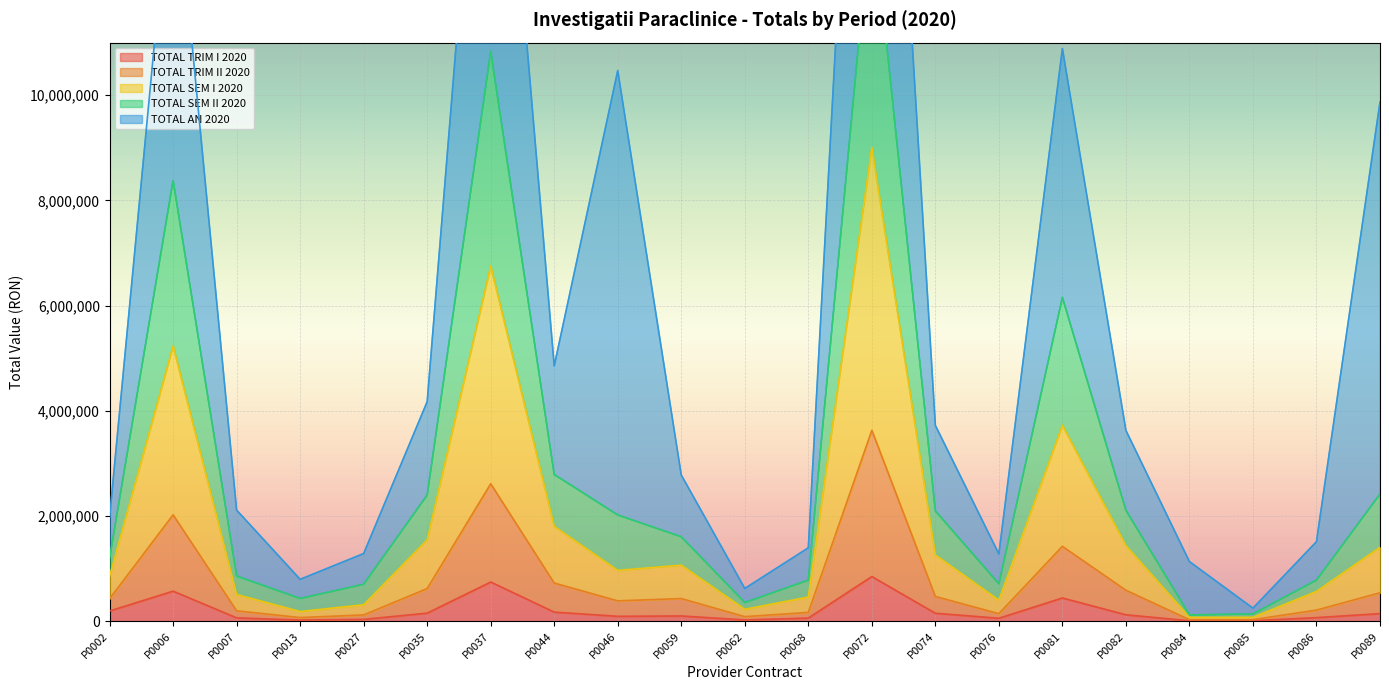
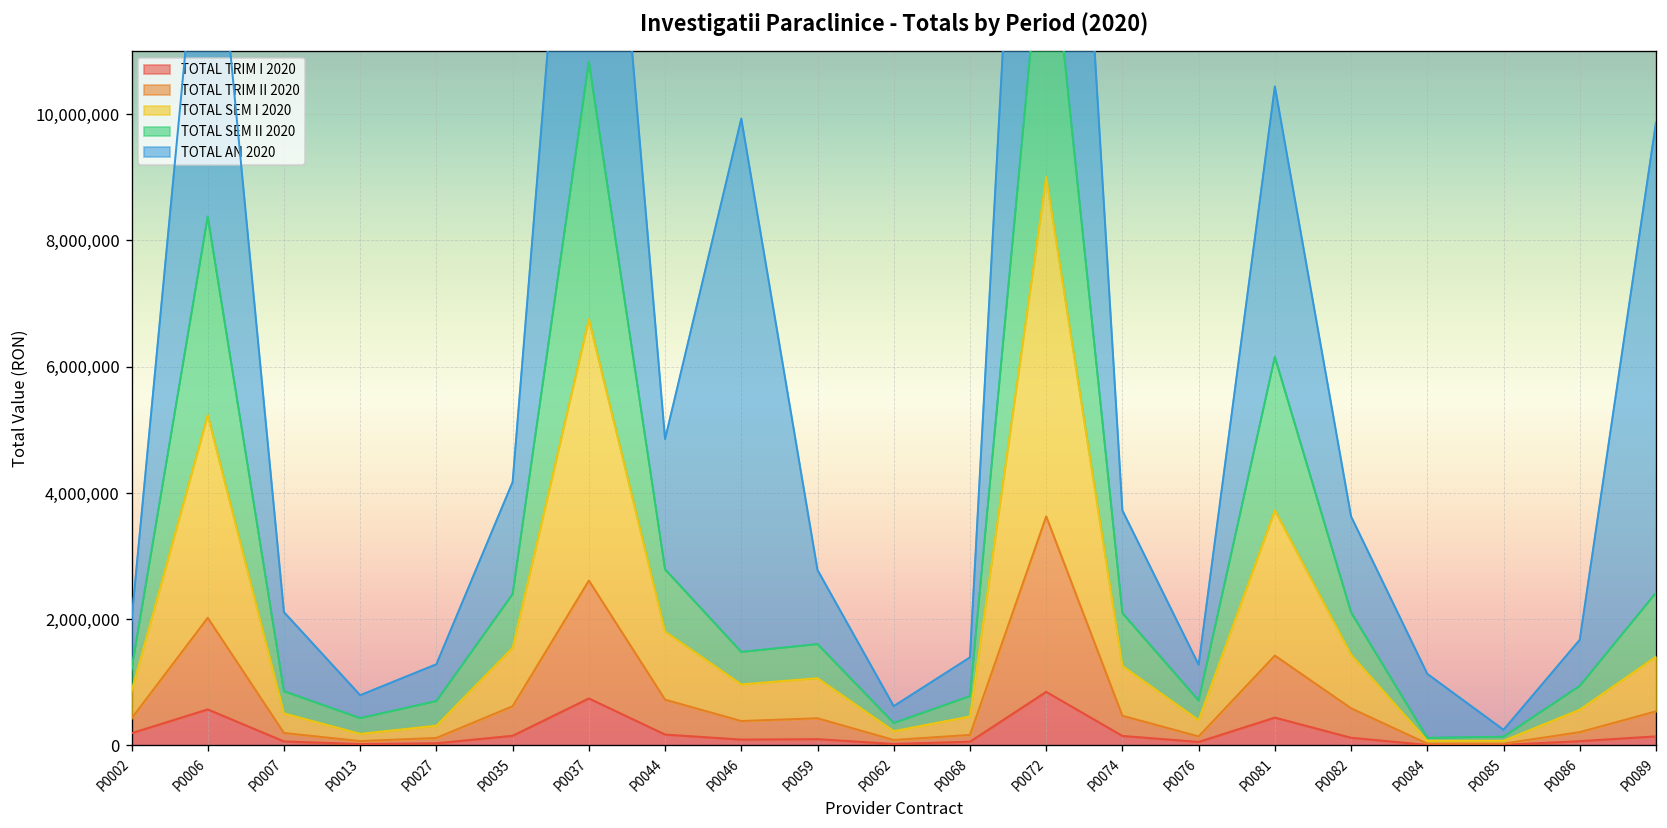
  {
    "TOTAL SEM II 2020": {
      "P0002": "300,000",
      "P0006": "3,100,000",
      "P0007": "400,000",
      "P0013": "200,000",
      "P0027": "400,000",
      "P0035": "800,000",
      "P0037": "4,100,000",
      "P0044": "1,000,000",
-     "P0046": "1,100,000",
+     "P0046": "500,000",
      "P0059": "500,000",
      "P0062": "100,000",
      "P0068": "300,000",
      "P0074": "800,000",
      "P0076": "300,000",
      "P0081": "2,400,000",
      "P0082": "700,000",
      "P0085": "100,000",
-     "P0086": "200,000",
+     "P0086": "400,000",
      "P0089": "1,000,000"
    },
    "TOTAL AN 2020": {
      "P0002": "800,000",
      "P0007": "1,300,000",
      "P0013": "400,000",
      "P0027": "600,000",
      "P0035": "1,800,000",
      "P0044": "2,100,000",
      "P0046": "8,400,000",
      "P0059": "1,200,000",
      "P0062": "300,000",
      "P0068": "600,000",
      "P0074": "1,600,000",
      "P0076": "600,000",
-     "P0081": "4,700,000",
+     "P0081": "4,300,000",
      "P0082": "1,500,000",
      "P0084": "1,000,000",
      "P0085": "100,000",
      "P0086": "700,000",
      "P0089": "7,500,000"
    }
  }
